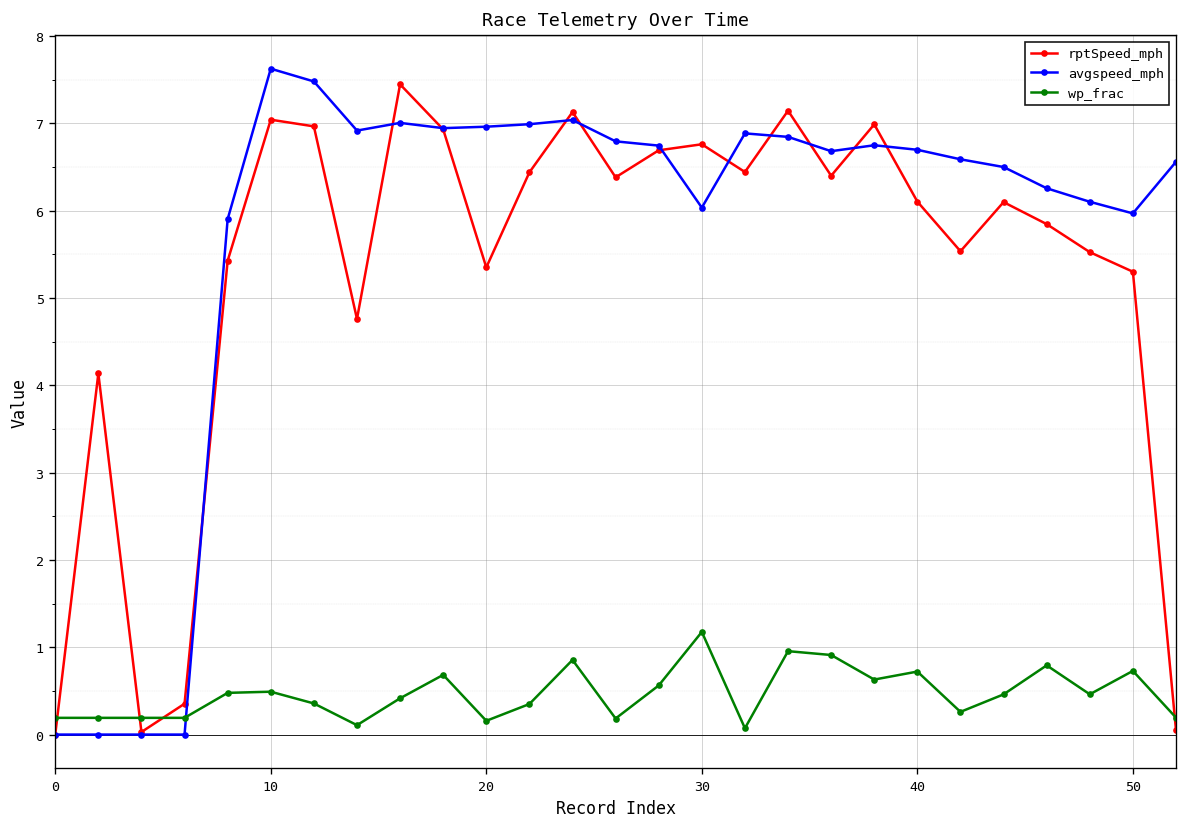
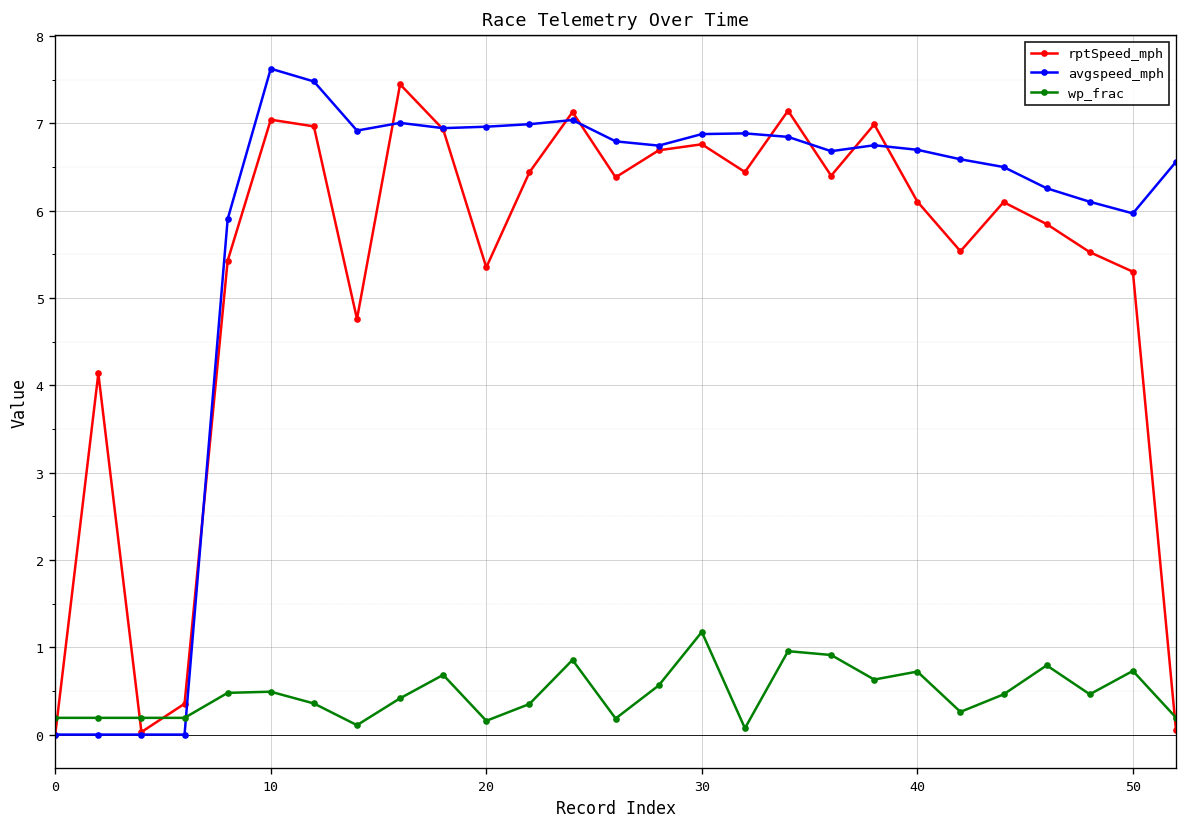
  {
    "rptSpeed_mph": {
      "10": 7.0,
      "20": 5.3,
      "30": 6.8,
      "40": 6.1,
      "50": 5.3
    },
    "avgspeed_mph": {
      "10": 7.6,
      "20": 7.0,
-     "30": 6.0,
+     "30": 6.9,
      "40": 6.7,
      "50": 6.0
    },
    "wp_frac": {
      "0": 0.2,
      "10": 0.5,
      "20": 0.2,
      "30": 1.2,
      "40": 0.7,
      "50": 0.7
    }
  }
